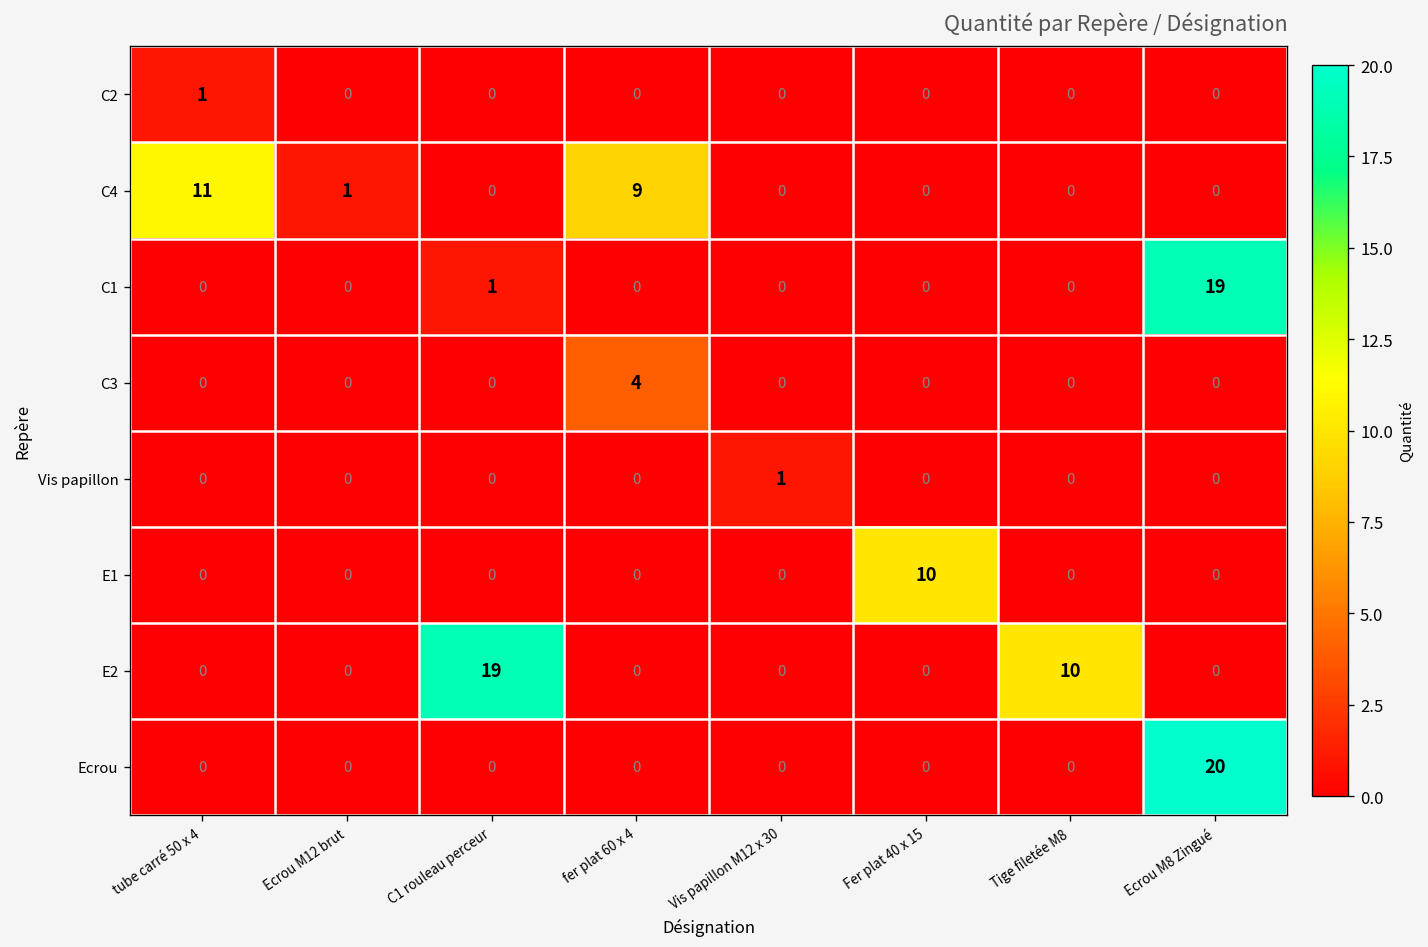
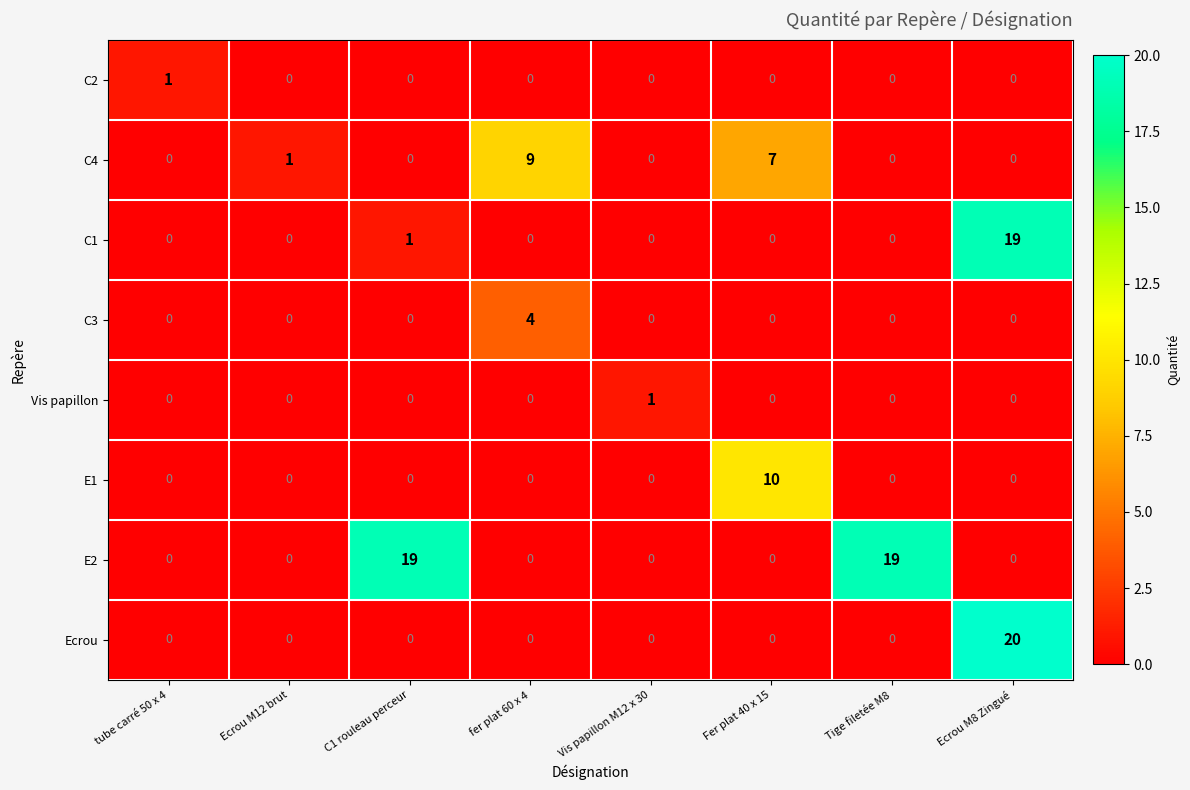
  {
    "C2": {
      "tube carré 50 x 4": 1,
      "Ecrou M12 brut": 0,
      "C1 rouleau perceur": 0,
      "fer plat 60 x 4": 0,
      "Vis papillon M12 x 30": 0,
      "Fer plat 40 x 15": 0,
      "Tige filetée M8": 0,
      "Ecrou M8 Zingué": 0
    },
    "C4": {
-     "tube carré 50 x 4": 11,
+     "tube carré 50 x 4": 0,
      "Ecrou M12 brut": 1,
      "C1 rouleau perceur": 0,
      "fer plat 60 x 4": 9,
      "Vis papillon M12 x 30": 0,
-     "Fer plat 40 x 15": 0,
+     "Fer plat 40 x 15": 7,
      "Tige filetée M8": 0,
      "Ecrou M8 Zingué": 0
    },
    "C1": {
      "tube carré 50 x 4": 0,
      "Ecrou M12 brut": 0,
      "C1 rouleau perceur": 1,
      "fer plat 60 x 4": 0,
      "Vis papillon M12 x 30": 0,
      "Fer plat 40 x 15": 0,
      "Tige filetée M8": 0,
      "Ecrou M8 Zingué": 19
    },
    "C3": {
      "tube carré 50 x 4": 0,
      "Ecrou M12 brut": 0,
      "C1 rouleau perceur": 0,
      "fer plat 60 x 4": 4,
      "Vis papillon M12 x 30": 0,
      "Fer plat 40 x 15": 0,
      "Tige filetée M8": 0,
      "Ecrou M8 Zingué": 0
    },
    "Vis papillon": {
      "tube carré 50 x 4": 0,
      "Ecrou M12 brut": 0,
      "C1 rouleau perceur": 0,
      "fer plat 60 x 4": 0,
      "Vis papillon M12 x 30": 1,
      "Fer plat 40 x 15": 0,
      "Tige filetée M8": 0,
      "Ecrou M8 Zingué": 0
    },
    "E1": {
      "tube carré 50 x 4": 0,
      "Ecrou M12 brut": 0,
      "C1 rouleau perceur": 0,
      "fer plat 60 x 4": 0,
      "Vis papillon M12 x 30": 0,
      "Fer plat 40 x 15": 10,
      "Tige filetée M8": 0,
      "Ecrou M8 Zingué": 0
    },
    "E2": {
      "tube carré 50 x 4": 0,
      "Ecrou M12 brut": 0,
      "C1 rouleau perceur": 19,
      "fer plat 60 x 4": 0,
      "Vis papillon M12 x 30": 0,
      "Fer plat 40 x 15": 0,
-     "Tige filetée M8": 10,
+     "Tige filetée M8": 19,
      "Ecrou M8 Zingué": 0
    },
    "Ecrou": {
      "tube carré 50 x 4": 0,
      "Ecrou M12 brut": 0,
      "C1 rouleau perceur": 0,
      "fer plat 60 x 4": 0,
      "Vis papillon M12 x 30": 0,
      "Fer plat 40 x 15": 0,
      "Tige filetée M8": 0,
      "Ecrou M8 Zingué": 20
    }
  }
